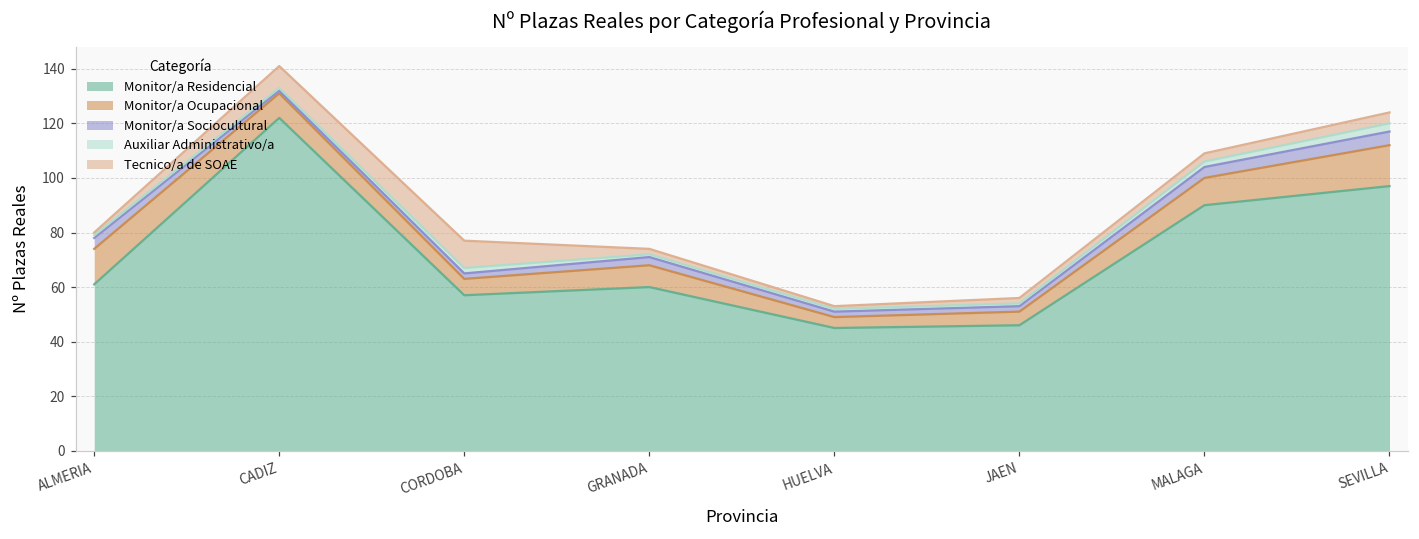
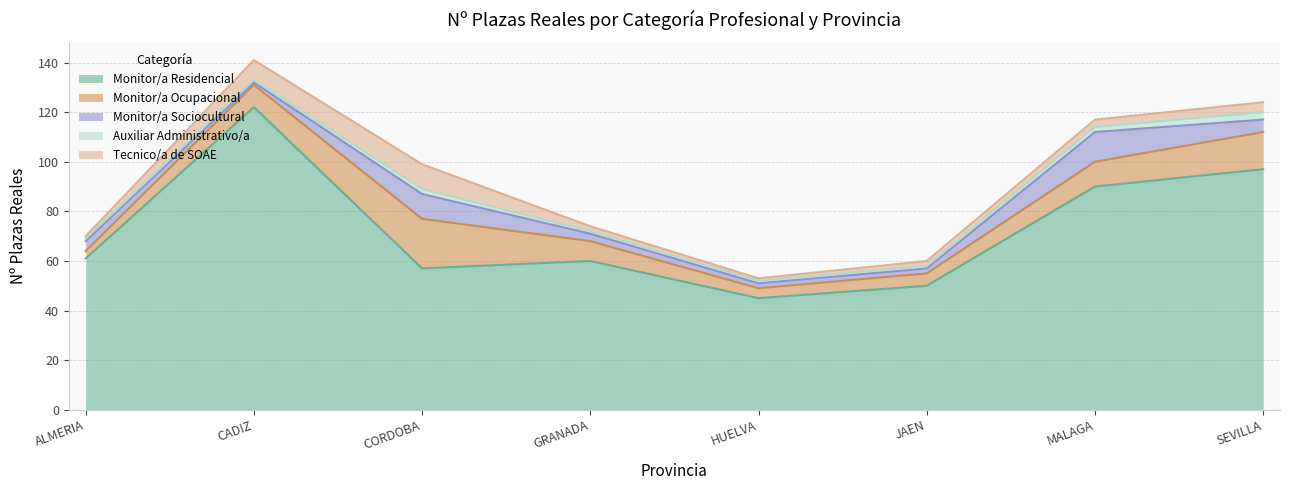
  {
    "Monitor/a Residencial": {
      "ALMERIA": 61,
      "CADIZ": 122,
      "CORDOBA": 57,
      "GRANADA": 60,
      "HUELVA": 45,
-     "JAEN": 46,
+     "JAEN": 50,
      "MALAGA": 90,
      "SEVILLA": 97
    },
    "Monitor/a Ocupacional": {
-     "ALMERIA": 13,
-     "CORDOBA": 6,
+     "ALMERIA": 3,
+     "CORDOBA": 20,
      "GRANADA": 8,
      "HUELVA": 4,
      "JAEN": 5,
      "MALAGA": 10,
      "SEVILLA": 15
    },
    "Monitor/a Sociocultural": {
-     "CORDOBA": 2,
-     "MALAGA": 4,
+     "CORDOBA": 10,
+     "MALAGA": 12,
      "SEVILLA": 5
    },
    "Auxiliar Administrativo/a": {
      "CORDOBA": 2,
      "MALAGA": 2,
      "SEVILLA": 3
    },
    "Tecnico/a de SOAE": {
      "CADIZ": 8,
      "CORDOBA": 10,
      "GRANADA": 2,
      "JAEN": 2,
      "MALAGA": 3,
      "SEVILLA": 4
    }
  }
